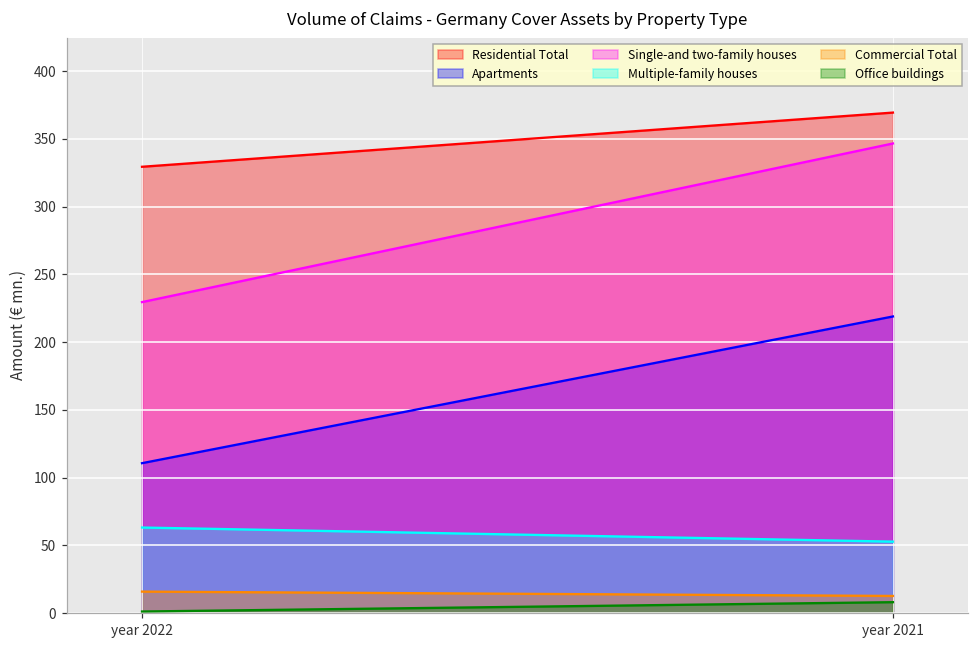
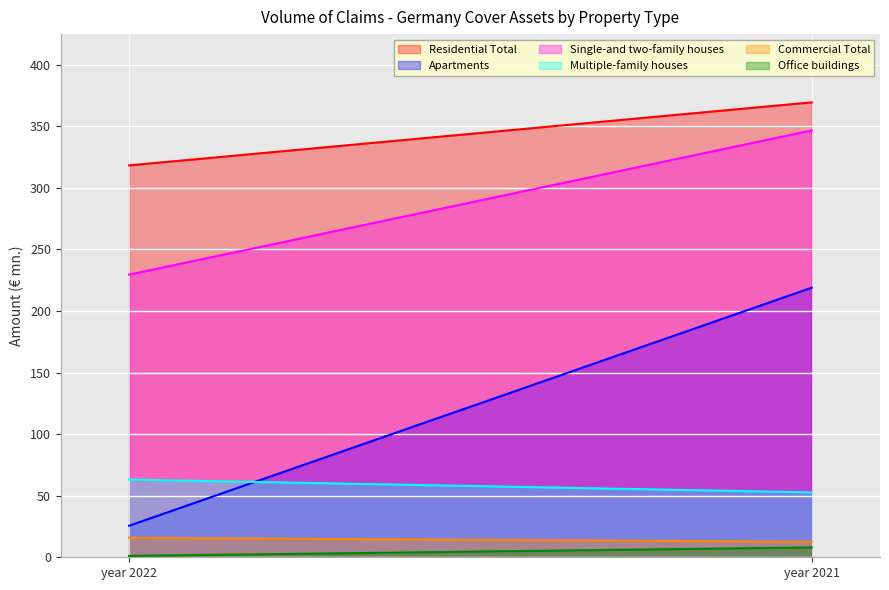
  {
    "Residential Total": {
-     "year 2022": 329,
+     "year 2022": 318,
      "year 2021": 369
    },
    "Apartments": {
-     "year 2022": 111,
+     "year 2022": 26,
      "year 2021": 219
    },
    "Single-and two-family houses": {
      "year 2022": 230,
      "year 2021": 347
    },
    "Multiple-family houses": {
      "year 2022": 63,
      "year 2021": 53
    },
    "Commercial Total": {
      "year 2022": 16,
      "year 2021": 13
    },
    "Office buildings": {
      "year 2022": 1,
      "year 2021": 8
    }
  }
